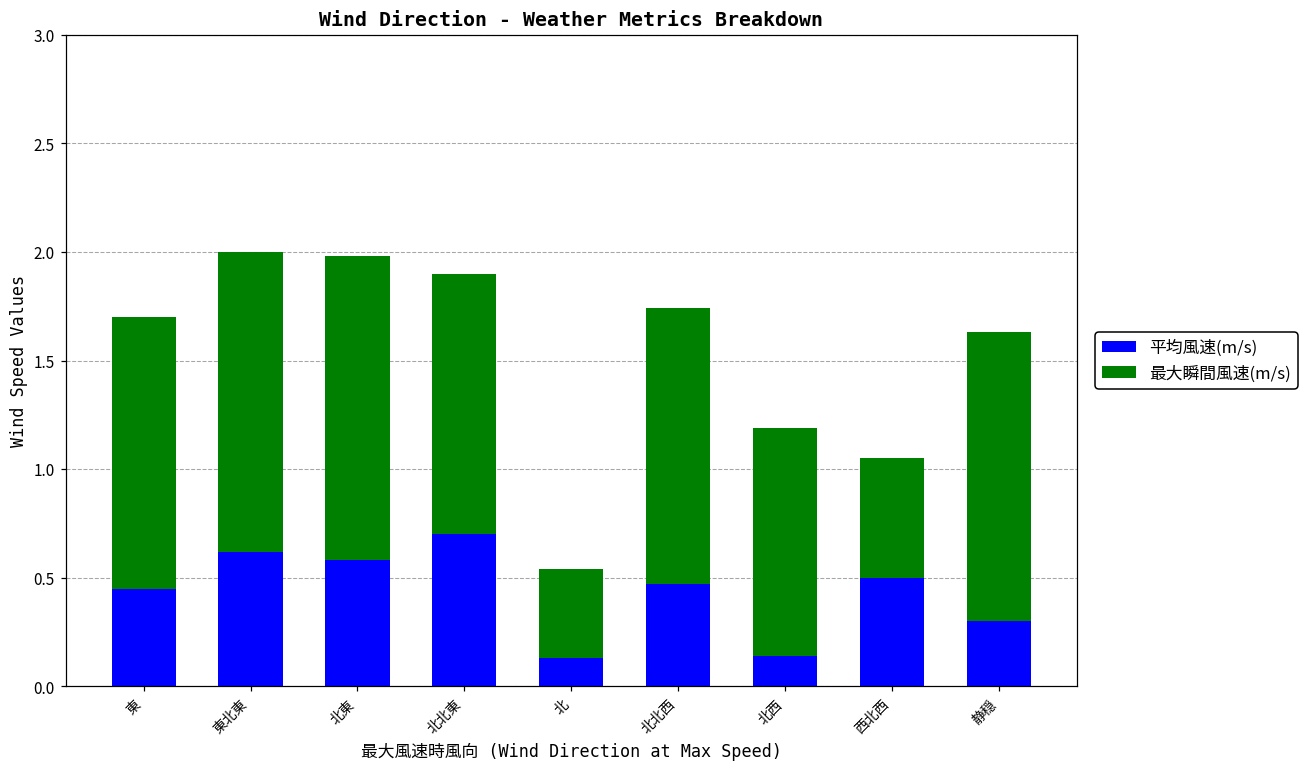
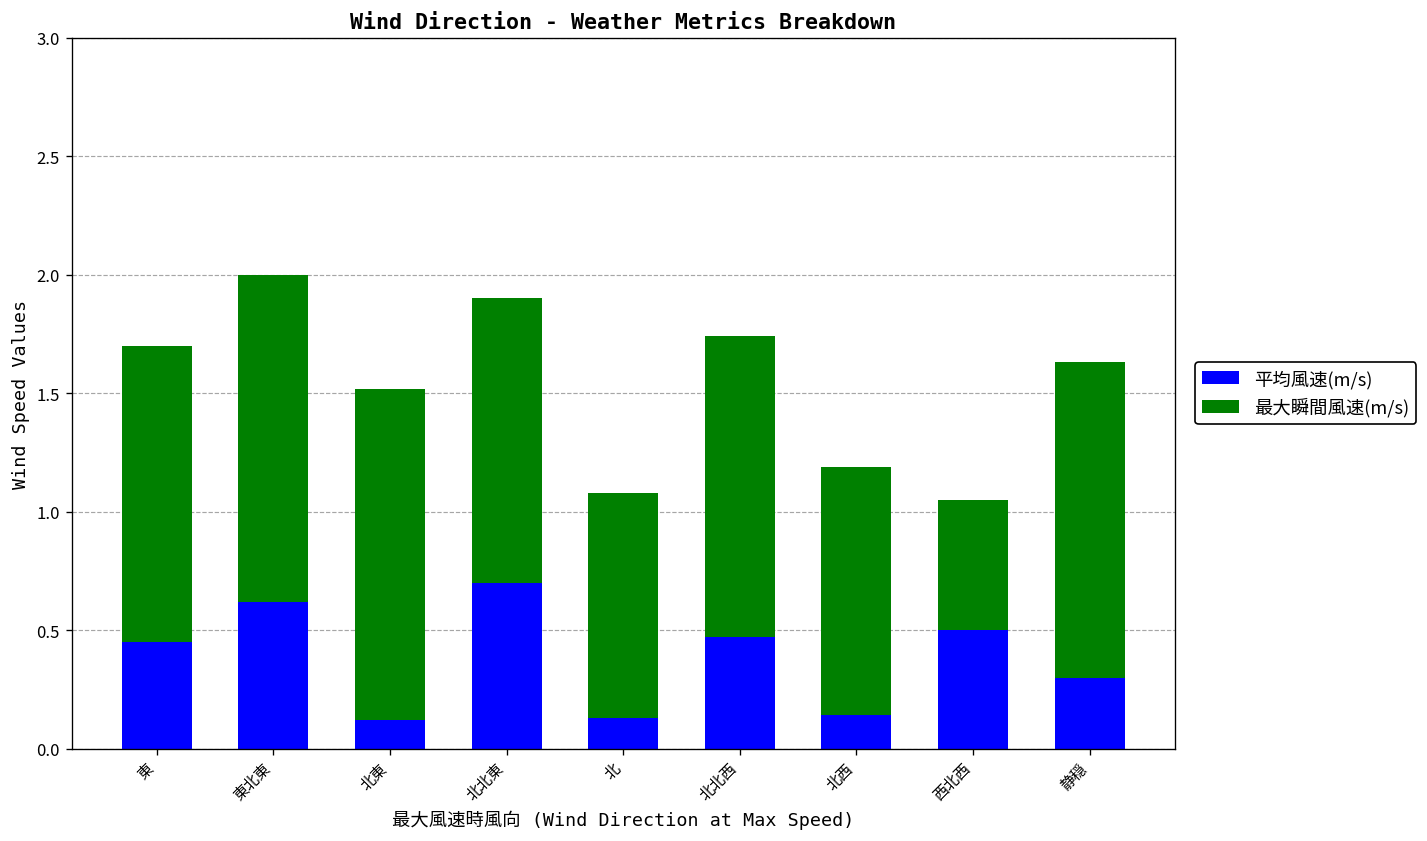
  {
    "平均風速(m/s)": {
      "東": 0.45,
      "東北東": 0.62,
-     "北東": 0.58,
+     "北東": 0.12,
      "北北東": 0.70,
      "北": 0.13,
      "北北西": 0.47,
      "北西": 0.14,
      "西北西": 0.50,
      "静穏": 0.30
    },
    "最大瞬間風速(m/s)": {
      "東": 1.25,
      "東北東": 1.38,
      "北東": 1.40,
      "北北東": 1.20,
-     "北": 0.41,
+     "北": 0.95,
      "北北西": 1.27,
      "北西": 1.05,
      "西北西": 0.55,
      "静穏": 1.33
    }
  }
